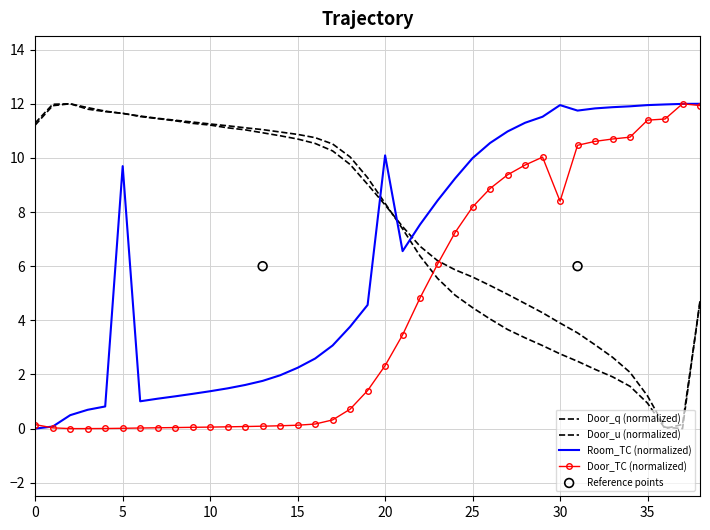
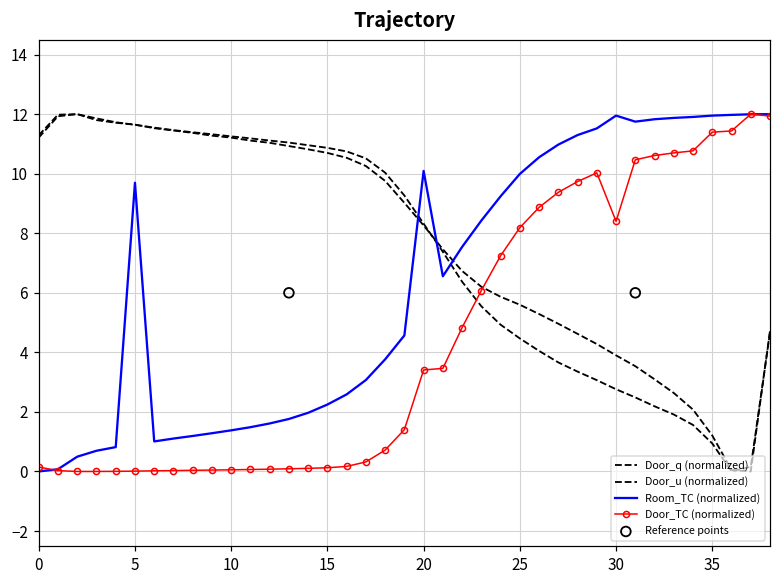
  {
    "Room_TC (normalized)": {
      "0": 0.0,
      "5": 9.7,
      "10": 1.4,
      "15": 2.2,
      "20": 10.1,
      "25": 10.0,
      "30": 12.0,
      "35": 12.0
    },
    "Door_TC (normalized)": {
      "0": 0.1,
      "5": 0.0,
      "10": 0.1,
      "15": 0.1,
-     "20": 2.3,
+     "20": 3.4,
      "25": 8.2,
      "30": 8.4,
      "35": 11.4
    }
  }
